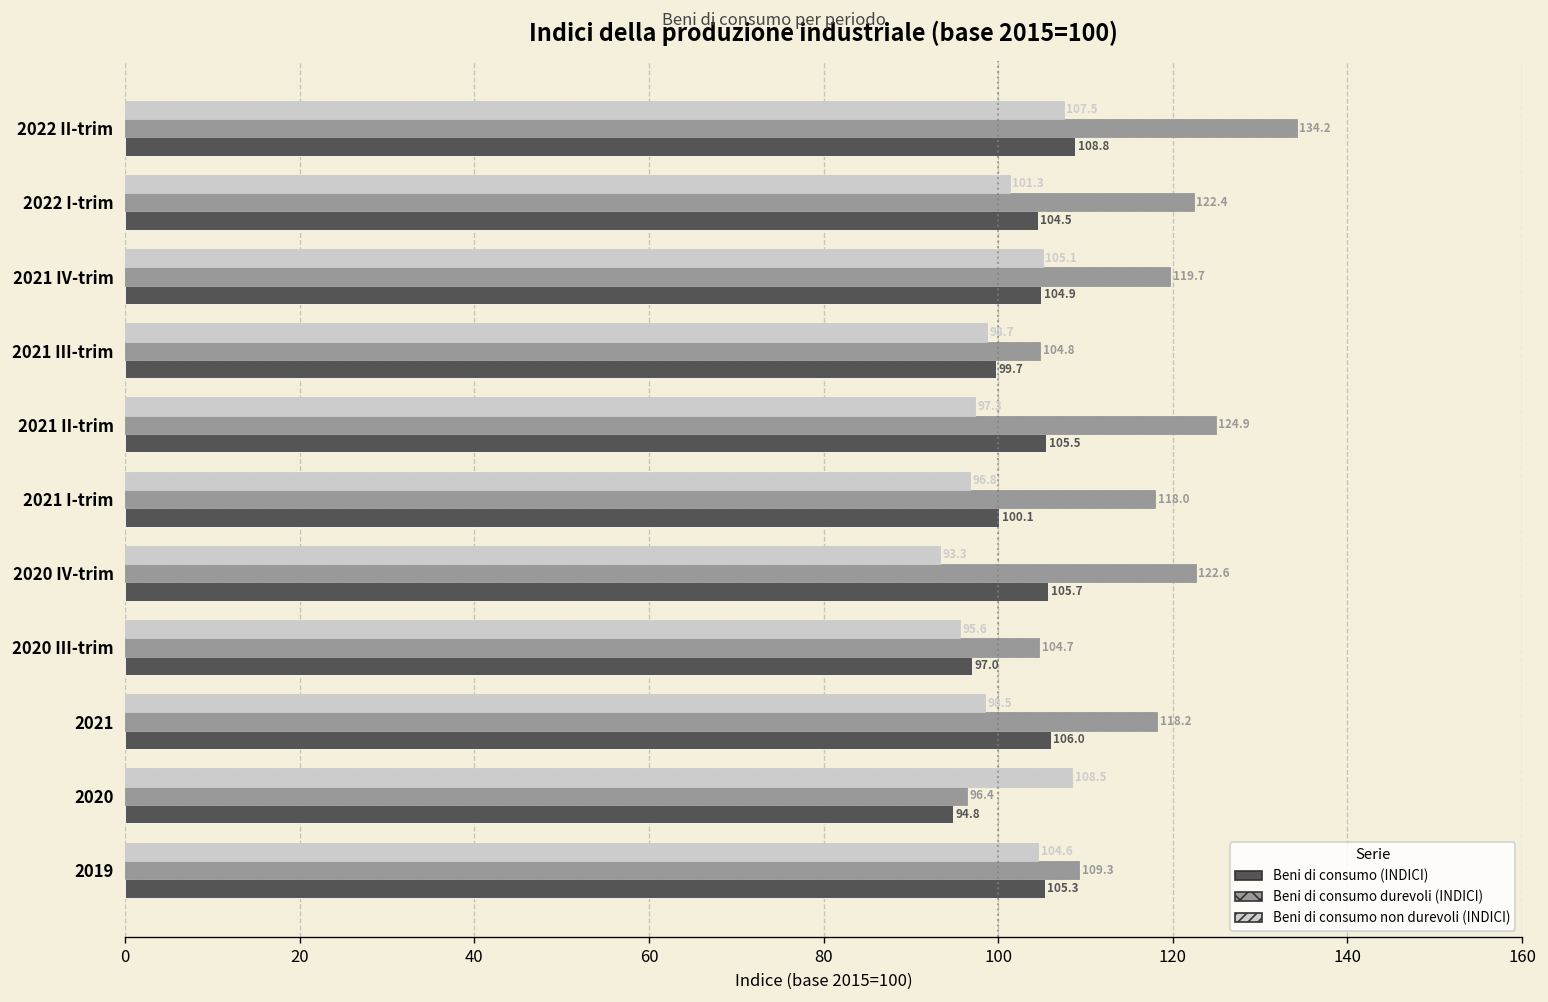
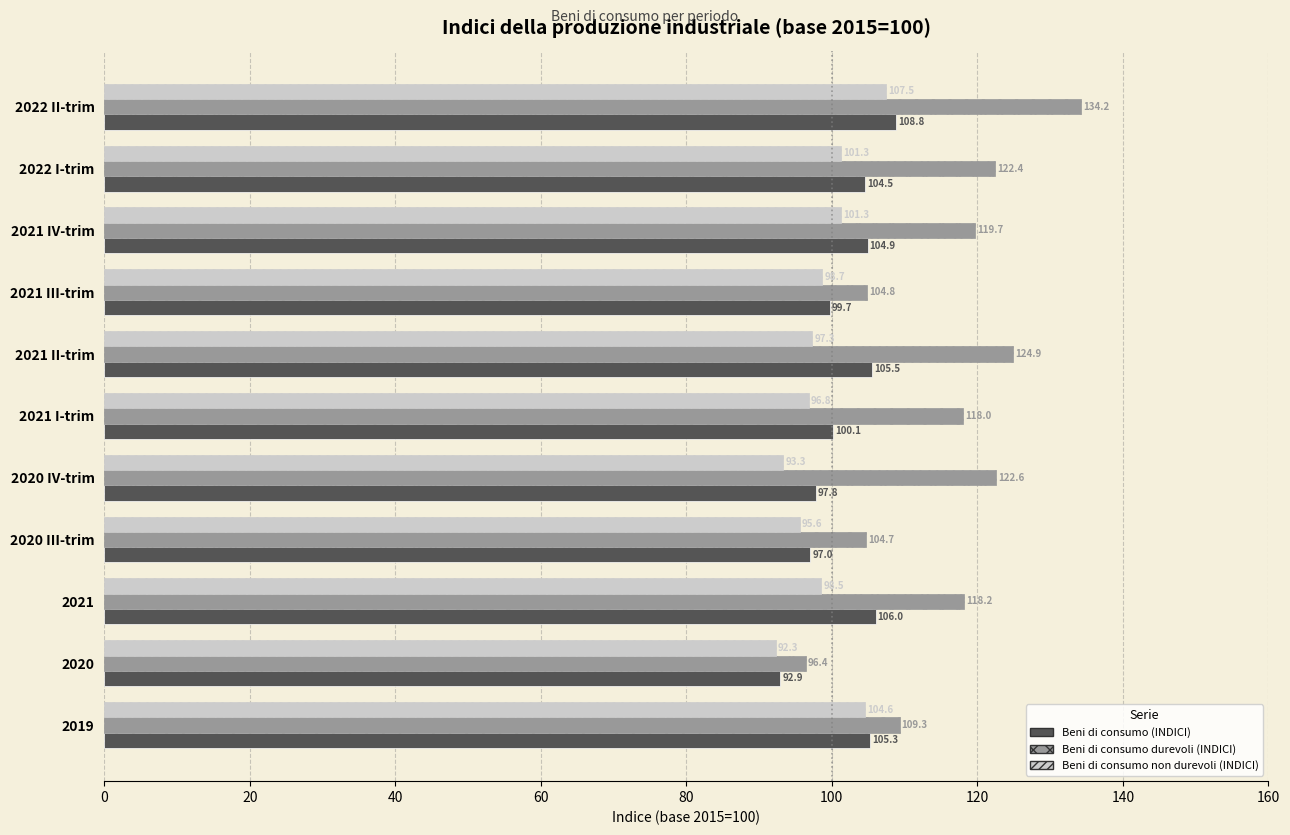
  {
    "Beni di consumo (INDICI)": {
      "2022 II-trim": 108.8,
      "2022 I-trim": 104.5,
      "2021 IV-trim": 104.9,
      "2021 III-trim": 99.7,
      "2021 II-trim": 105.5,
      "2021 I-trim": 100.1,
-     "2020 IV-trim": 105.7,
+     "2020 IV-trim": 97.8,
      "2020 III-trim": 97.0,
      "2021": 106.0,
-     "2020": 94.8,
+     "2020": 92.9,
      "2019": 105.3
    },
    "Beni di consumo durevoli (INDICI)": {
      "2022 II-trim": 134.2,
      "2022 I-trim": 122.4,
      "2021 IV-trim": 119.7,
      "2021 III-trim": 104.8,
      "2021 II-trim": 124.9,
      "2021 I-trim": 118.0,
      "2020 IV-trim": 122.6,
      "2020 III-trim": 104.7,
      "2021": 118.2,
      "2020": 96.4,
      "2019": 109.3
    },
    "Beni di consumo non durevoli (INDICI)": {
      "2022 II-trim": 108,
      "2022 I-trim": 101,
-     "2021 IV-trim": 105,
+     "2021 IV-trim": 101,
      "2021 III-trim": 99,
      "2021 II-trim": 97,
      "2021 I-trim": 97,
      "2020 IV-trim": 93,
      "2020 III-trim": 96,
      "2021": 99,
-     "2020": 109,
+     "2020": 92,
      "2019": 105
    }
  }
